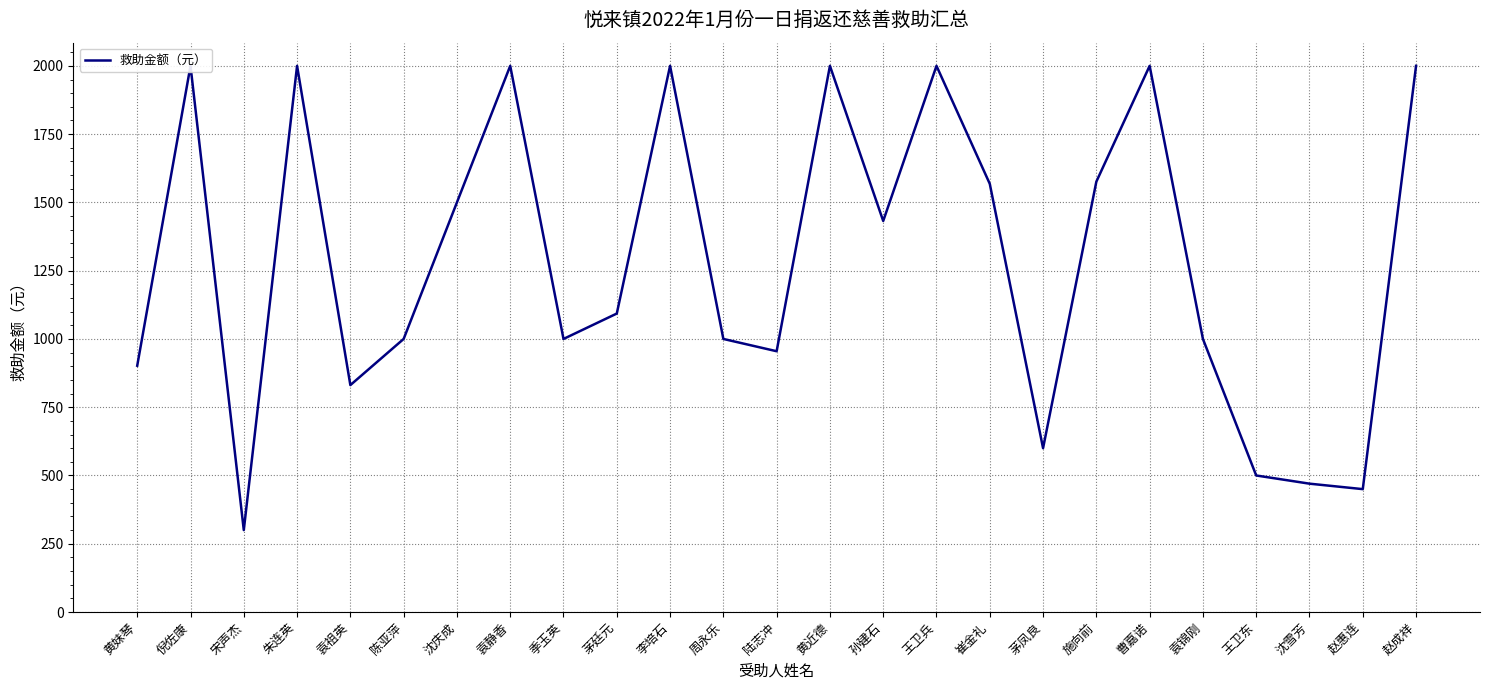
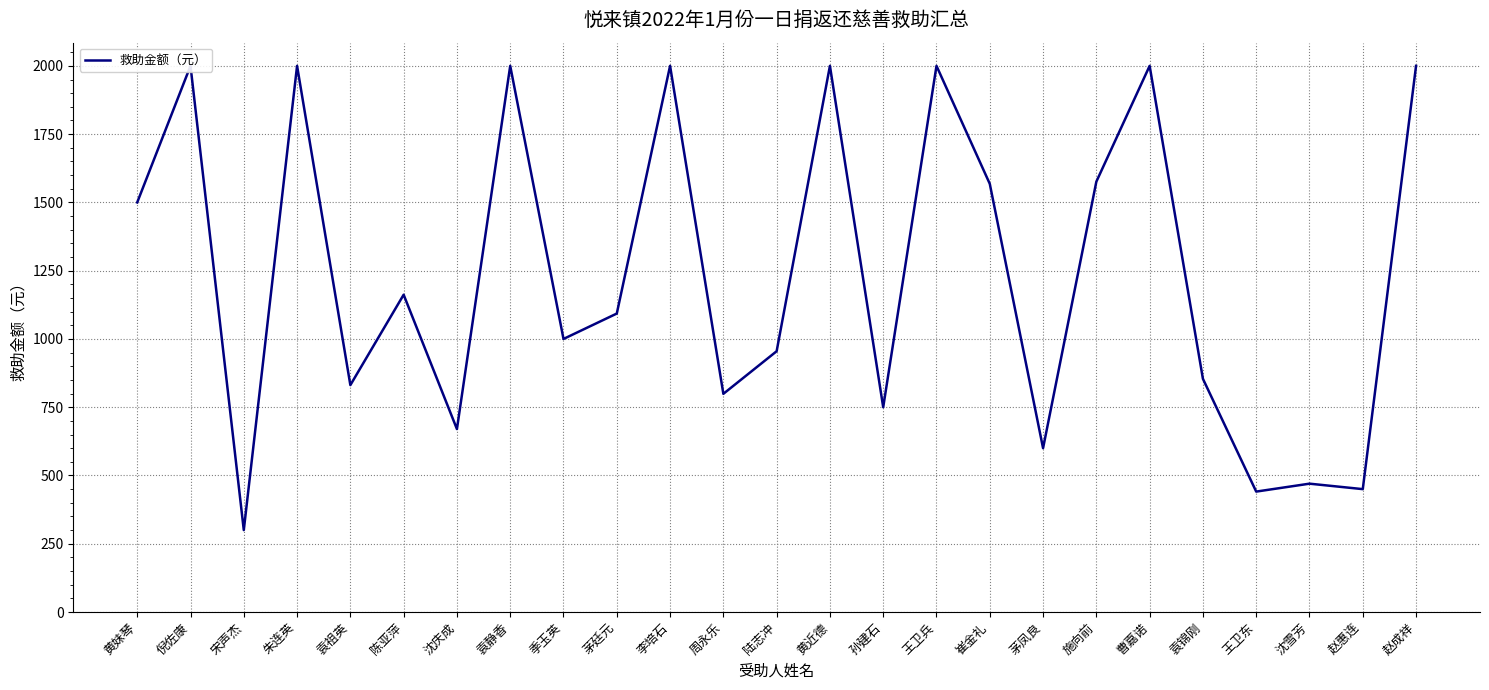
  {
-   "黄妹琴": 900,
+   "黄妹琴": 1500,
    "宋声杰": 300,
    "朱连英": 2000,
    "袁祖英": 830,
-   "陈亚萍": 1000,
-   "沈庆成": 1500,
+   "陈亚萍": 1160,
+   "沈庆成": 670,
    "袁静香": 2000,
    "季玉英": 1000,
    "茅廷元": 1090,
    "李培石": 2000,
-   "周永乐": 1000,
+   "周永乐": 800,
    "陆志冲": 960,
    "黄近德": 2000,
-   "孙建石": 1430,
+   "孙建石": 750,
    "王卫兵": 2000,
    "崔金礼": 1570,
    "茅凤良": 600,
    "施向前": 1580,
    "曹嘉诺": 2000,
-   "袁锦刚": 1000,
-   "王卫东": 500,
+   "袁锦刚": 850,
+   "王卫东": 440,
    "沈雪芳": 470,
    "赵惠连": 450,
    "赵成祥": 2000
  }
